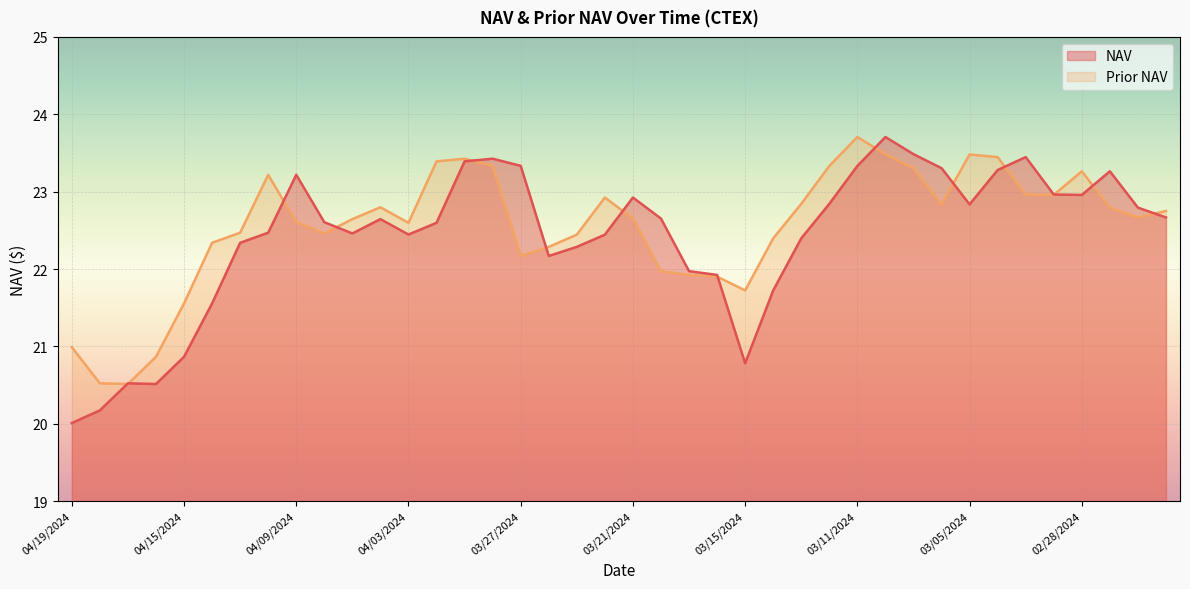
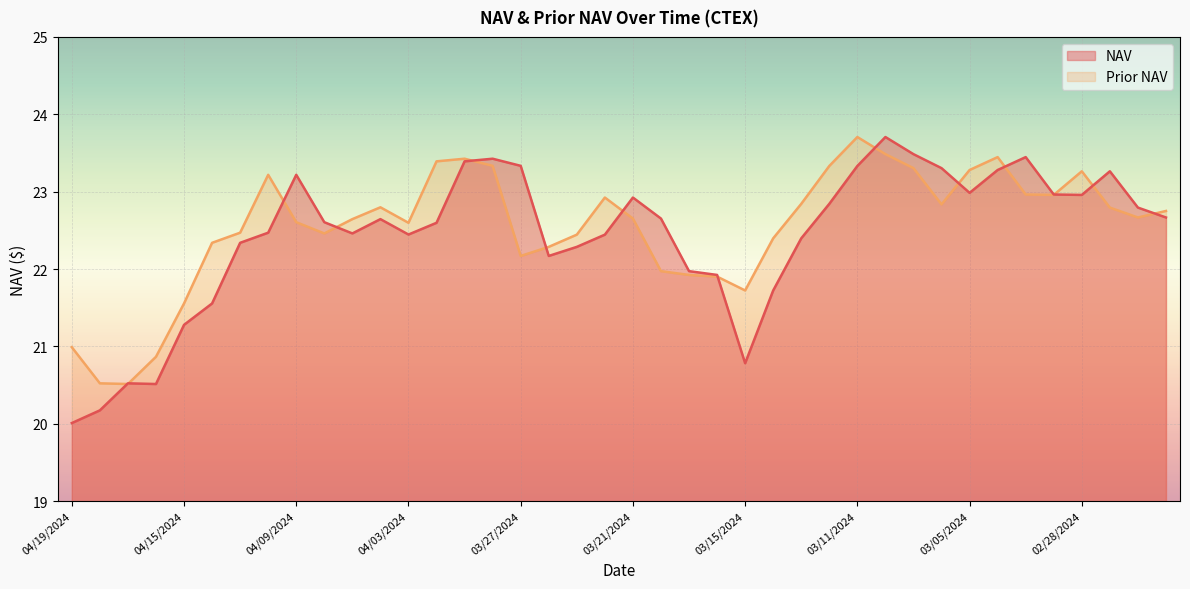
  {
    "NAV": {
      "04/19/2024": 20.0,
-     "04/15/2024": 20.9,
+     "04/15/2024": 21.3,
      "04/09/2024": 23.2,
      "04/03/2024": 22.4,
      "03/27/2024": 23.3,
      "03/21/2024": 22.9,
      "03/15/2024": 20.8,
      "03/11/2024": 23.3,
-     "03/05/2024": 22.8,
+     "03/05/2024": 23.0,
      "02/28/2024": 23.0
    },
    "Prior NAV": {
      "04/19/2024": 21.0,
      "04/15/2024": 21.6,
      "04/09/2024": 22.6,
      "04/03/2024": 22.6,
      "03/27/2024": 22.2,
      "03/21/2024": 22.7,
      "03/15/2024": 21.7,
      "03/11/2024": 23.7,
-     "03/05/2024": 23.5,
+     "03/05/2024": 23.3,
      "02/28/2024": 23.3
    }
  }
